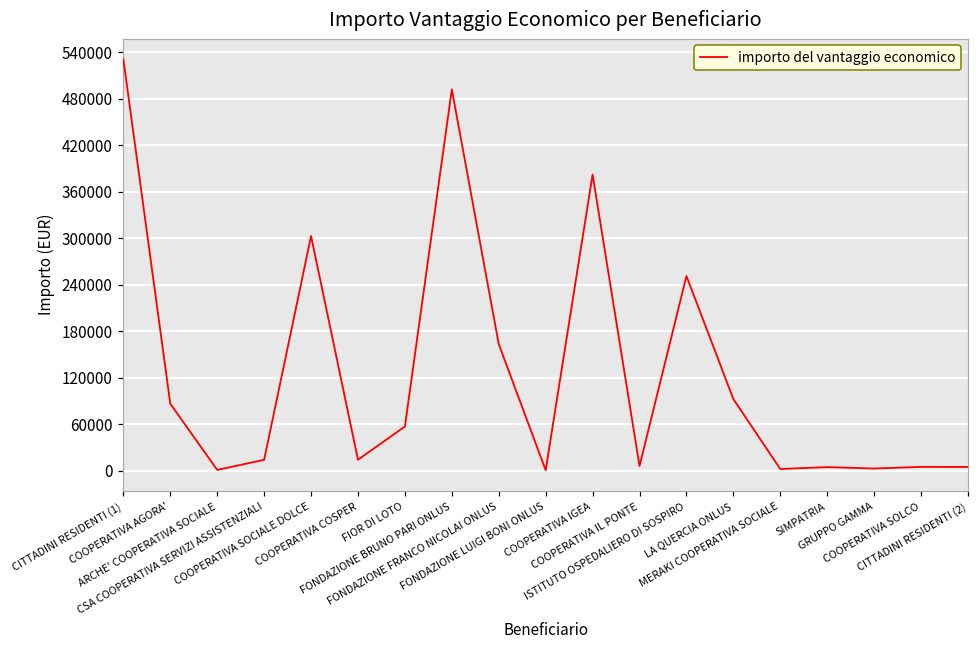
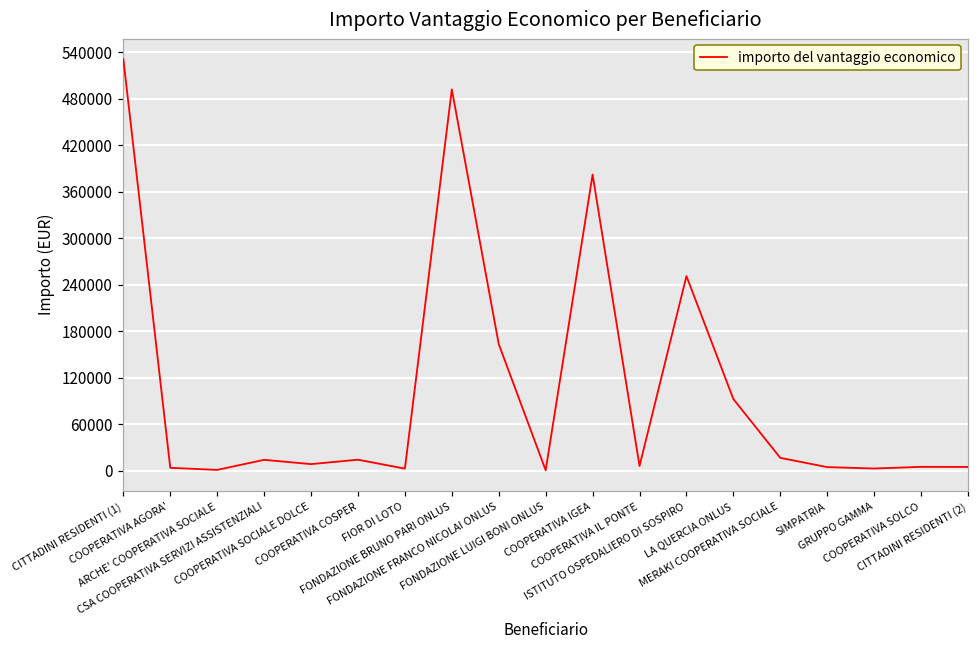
  {
    "CITTADINI RESIDENTI (1)": 530000,
-   "COOPERATIVA AGORA'": 90000,
+   "COOPERATIVA AGORA'": 0,
    "ARCHE' COOPERATIVA SOCIALE": 0,
    "CSA COOPERATIVA SERVIZI ASSISTENZIALI": 10000,
-   "COOPERATIVA SOCIALE DOLCE": 300000,
+   "COOPERATIVA SOCIALE DOLCE": 10000,
    "COOPERATIVA COSPER": 10000,
-   "FIOR DI LOTO": 60000,
+   "FIOR DI LOTO": 0,
    "FONDAZIONE BRUNO PARI ONLUS": 490000,
    "FONDAZIONE FRANCO NICOLAI ONLUS": 160000,
    "FONDAZIONE LUIGI BONI ONLUS": 0,
    "COOPERATIVA IGEA": 380000,
    "COOPERATIVA IL PONTE": 10000,
    "ISTITUTO OSPEDALIERO DI SOSPIRO": 250000,
    "LA QUERCIA ONLUS": 90000,
-   "MERAKI COOPERATIVA SOCIALE": 0,
+   "MERAKI COOPERATIVA SOCIALE": 20000,
    "SIMPATRIA": 0,
    "GRUPPO GAMMA": 0,
    "COOPERATIVA SOLCO": 0,
    "CITTADINI RESIDENTI (2)": 0
  }
